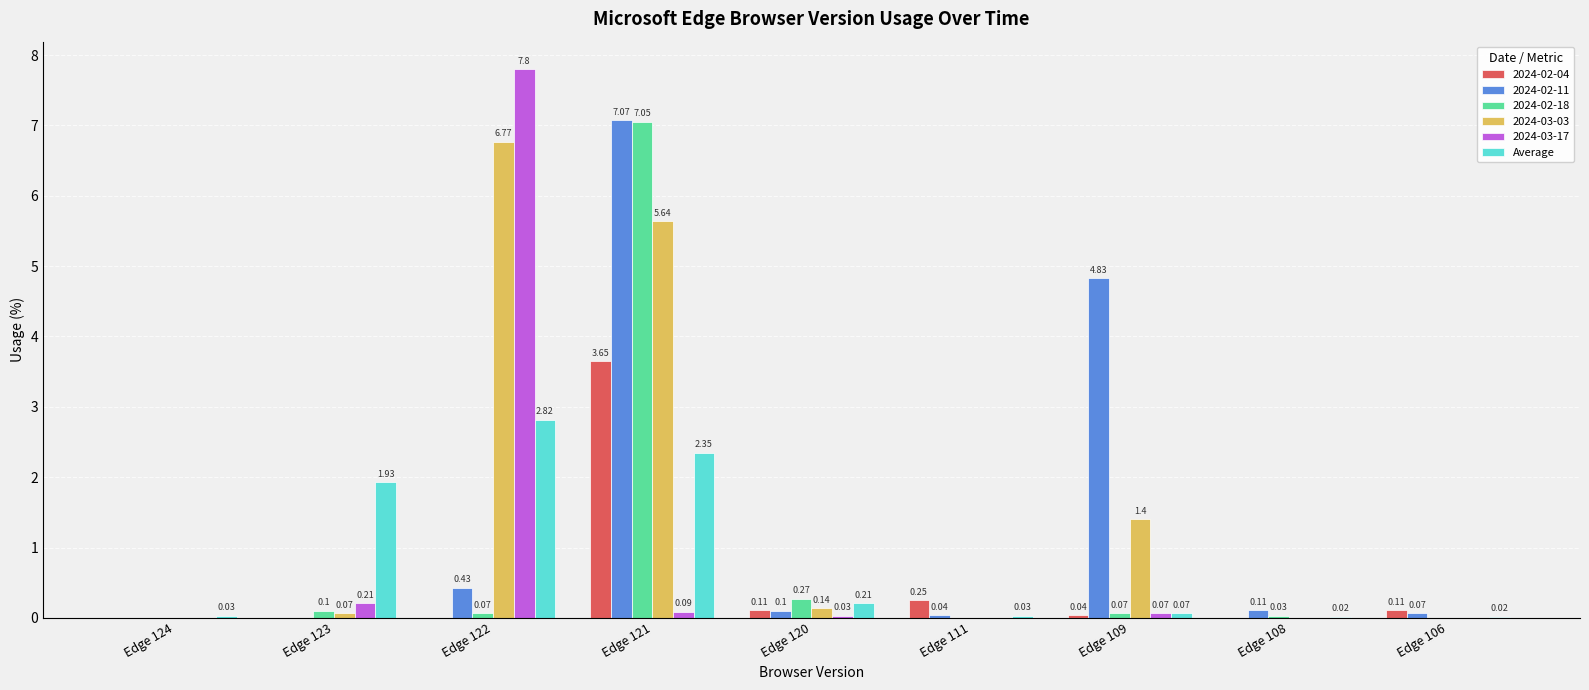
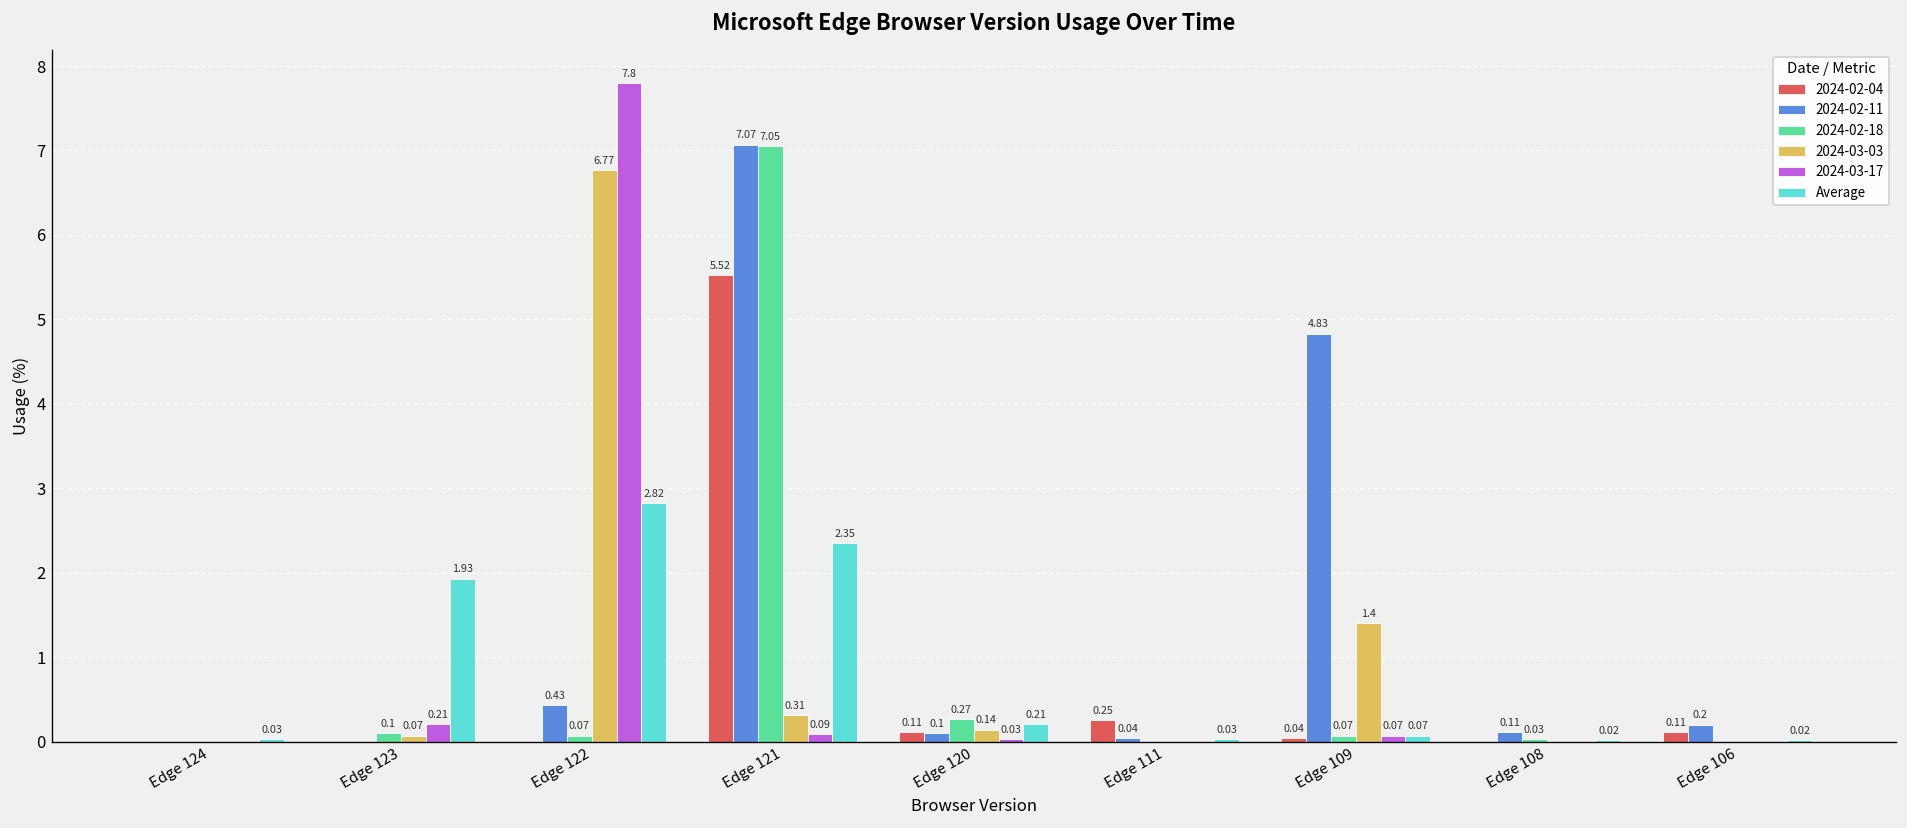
  {
    "2024-02-04": {
-     "Edge 121": 3.65,
+     "Edge 121": 5.52,
      "Edge 120": 0.11,
      "Edge 111": 0.25,
      "Edge 109": 0.04,
      "Edge 106": 0.11
    },
    "2024-02-11": {
      "Edge 122": 0.43,
      "Edge 121": 7.07,
      "Edge 120": 0.1,
      "Edge 111": 0.04,
      "Edge 109": 4.83,
      "Edge 108": 0.11,
-     "Edge 106": 0.07
+     "Edge 106": 0.2
    },
    "2024-02-18": {
      "Edge 123": 0.1,
      "Edge 122": 0.07,
      "Edge 121": 7.05,
      "Edge 120": 0.27,
      "Edge 109": 0.07,
      "Edge 108": 0.03
    },
    "2024-03-03": {
      "Edge 123": 0.07,
      "Edge 122": 6.77,
-     "Edge 121": 5.64,
+     "Edge 121": 0.31,
      "Edge 120": 0.14,
      "Edge 109": 1.4
    },
    "2024-03-17": {
      "Edge 123": 0.21,
      "Edge 122": 7.8,
      "Edge 121": 0.09,
      "Edge 120": 0.03,
      "Edge 109": 0.07
    },
    "Average": {
      "Edge 124": 0.03,
      "Edge 123": 1.93,
      "Edge 122": 2.82,
      "Edge 121": 2.35,
      "Edge 120": 0.21,
      "Edge 111": 0.03,
      "Edge 109": 0.07,
      "Edge 108": 0.02,
      "Edge 106": 0.02
    }
  }
